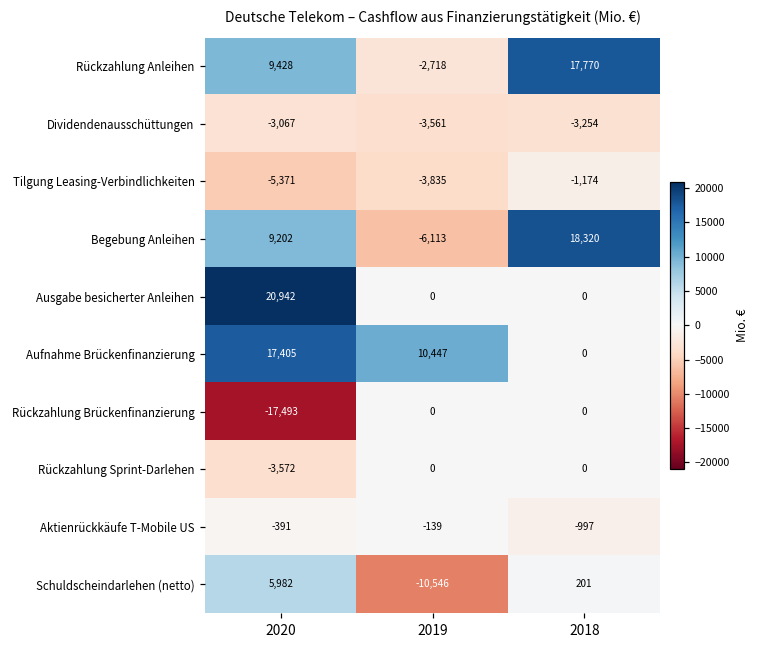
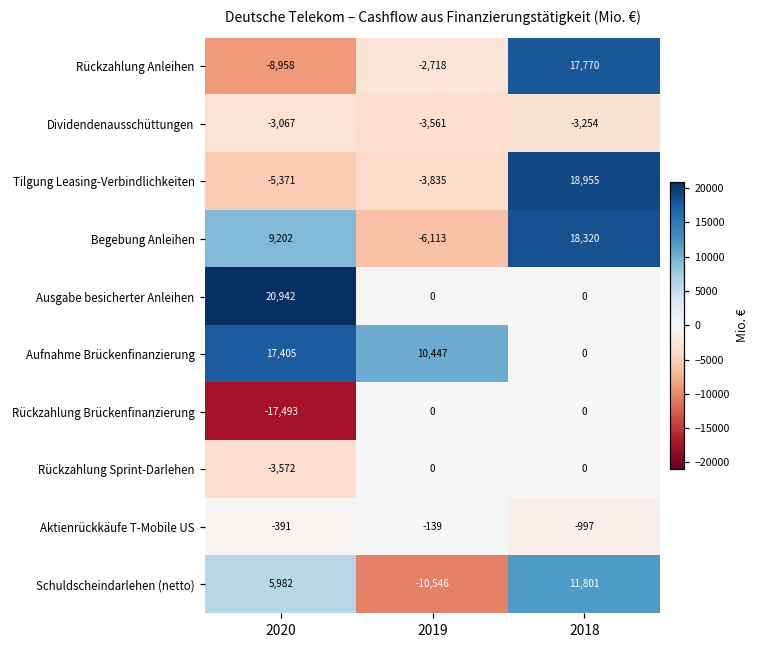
  {
    "Rückzahlung Anleihen": {
-     "2020": "9,428",
+     "2020": "-8,958",
      "2019": "-2,718",
      "2018": "17,770"
    },
    "Dividendenausschüttungen": {
      "2020": "-3,067",
      "2019": "-3,561",
      "2018": "-3,254"
    },
    "Tilgung Leasing-Verbindlichkeiten": {
      "2020": "-5,371",
      "2019": "-3,835",
-     "2018": "-1,174"
+     "2018": "18,955"
    },
    "Begebung Anleihen": {
      "2020": "9,202",
      "2019": "-6,113",
      "2018": "18,320"
    },
    "Ausgabe besicherter Anleihen": {
      "2020": "20,942",
      "2019": "0",
      "2018": "0"
    },
    "Aufnahme Brückenfinanzierung": {
      "2020": "17,405",
      "2019": "10,447",
      "2018": "0"
    },
    "Rückzahlung Brückenfinanzierung": {
      "2020": "-17,493",
      "2019": "0",
      "2018": "0"
    },
    "Rückzahlung Sprint-Darlehen": {
      "2020": "-3,572",
      "2019": "0",
      "2018": "0"
    },
    "Aktienrückkäufe T-Mobile US": {
      "2020": "-391",
      "2019": "-139",
      "2018": "-997"
    },
    "Schuldscheindarlehen (netto)": {
      "2020": "5,982",
      "2019": "-10,546",
-     "2018": "201"
+     "2018": "11,801"
    }
  }
